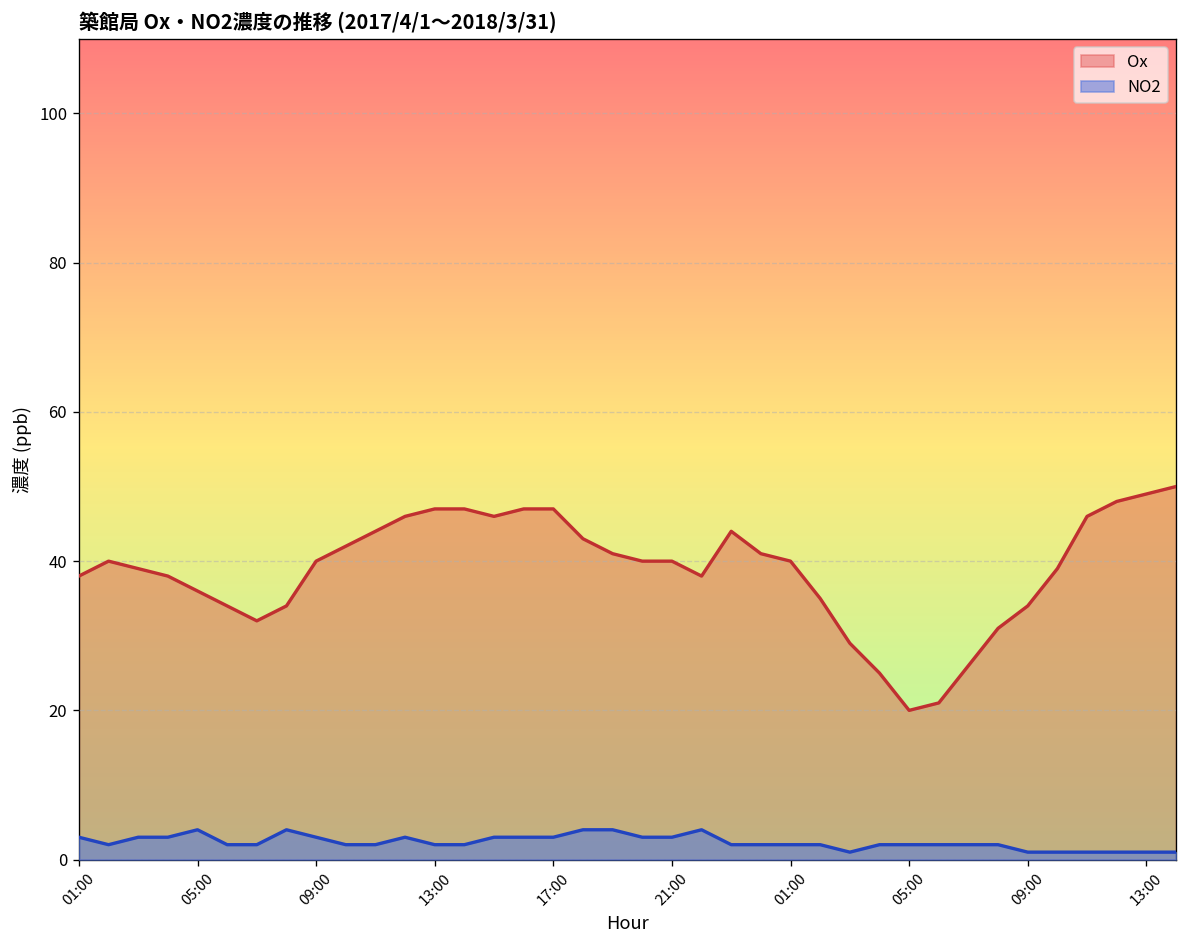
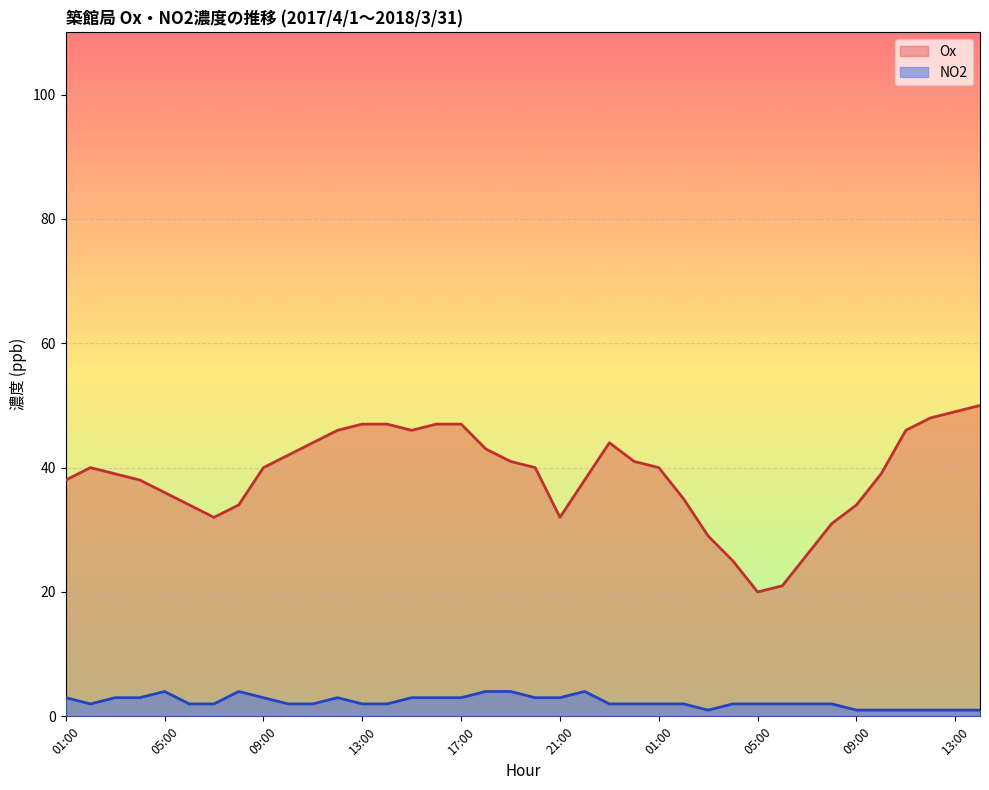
  {
    "Ox": {
      "17:00": 47,
-     "21:00": 40
+     "21:00": 32
    },
    "NO2": {
      "17:00": 3,
      "21:00": 3
    }
  }
